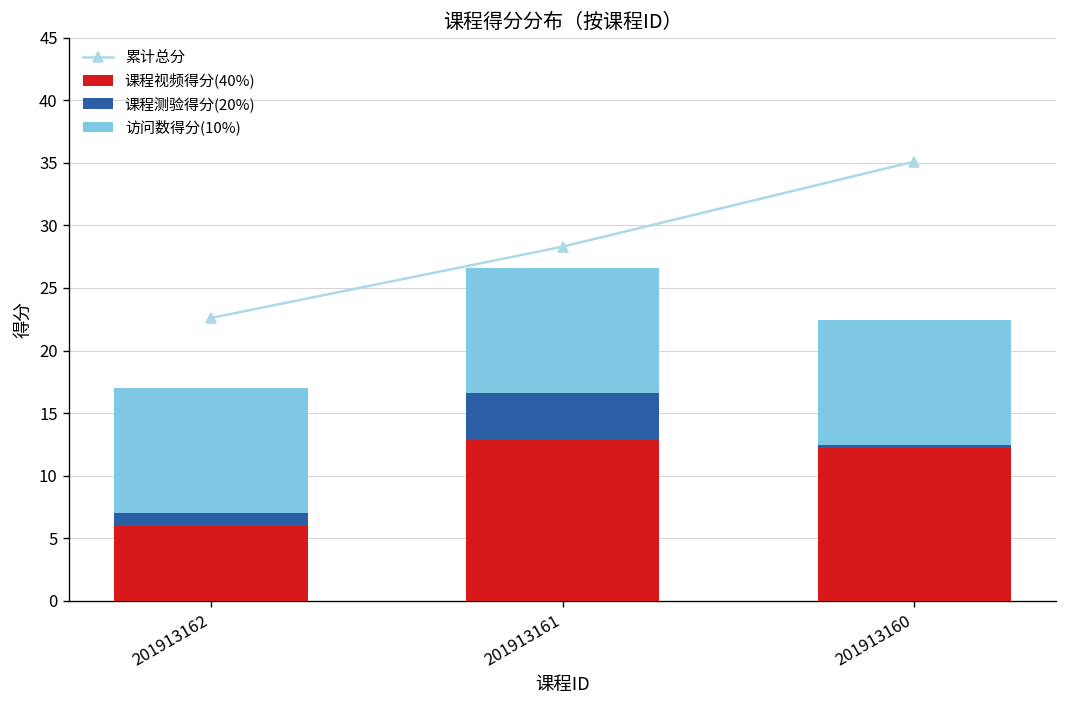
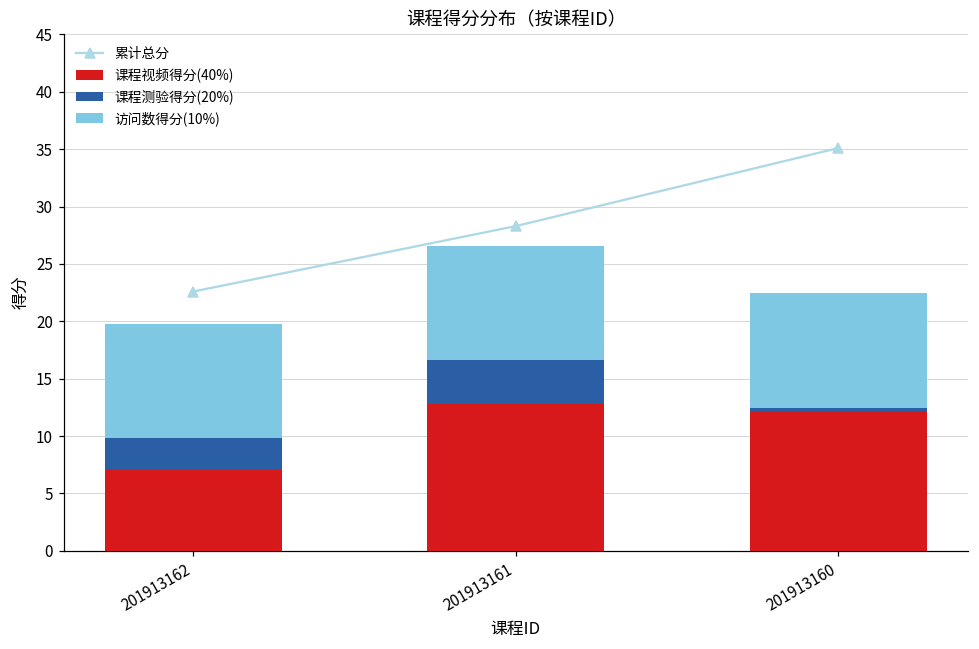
  {
    "课程视频得分(40%)": {
-     "201913162": 6.0,
+     "201913162": 7.1,
      "201913161": 12.8,
      "201913160": 12.2
    },
    "课程测验得分(20%)": {
-     "201913162": 1.0,
+     "201913162": 2.7,
      "201913161": 3.8,
      "201913160": 0.3
    }
  }
